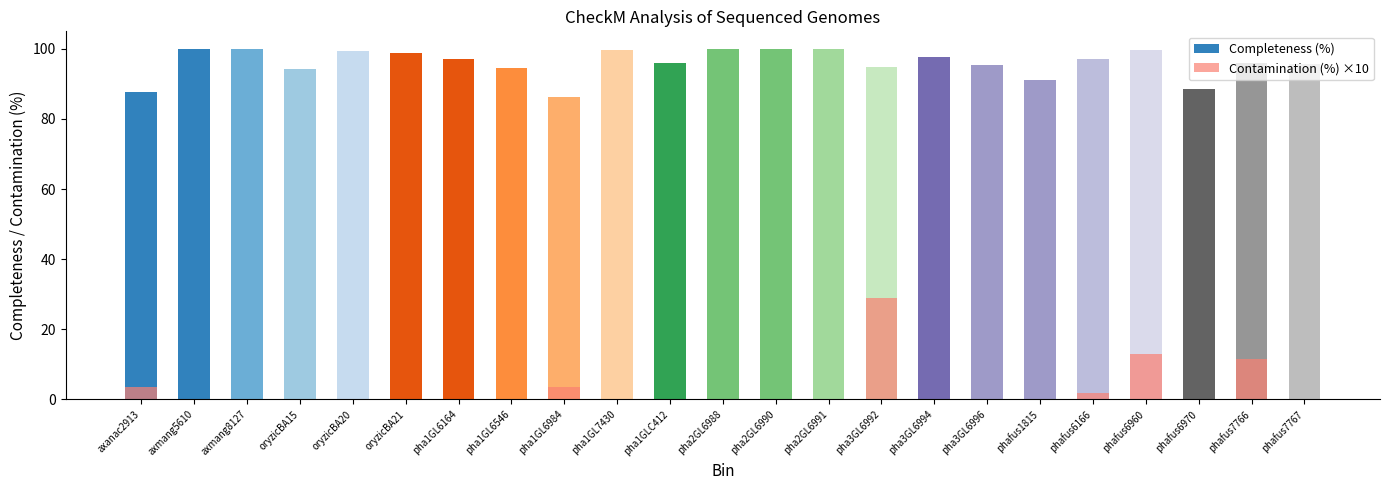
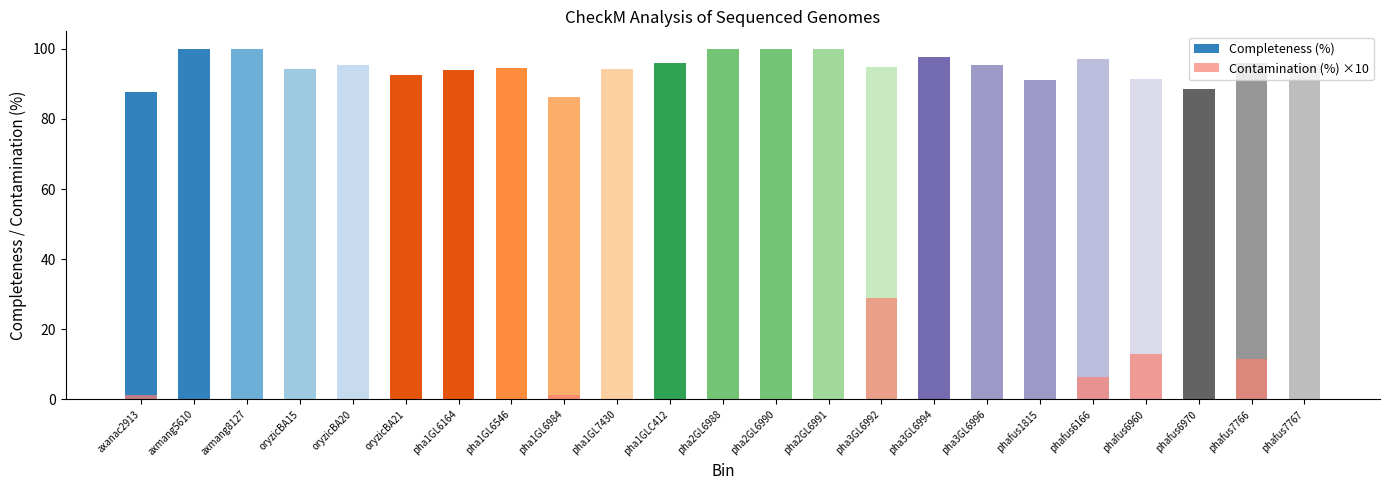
  {
    "Completeness (%)": {
      "axanac2913": 88,
      "axmang5610": 100,
      "axmang8127": 100,
      "oryzicBA15": 94,
-     "oryzicBA20": 99,
-     "oryzicBA21": 99,
-     "pha1GL6164": 97,
+     "oryzicBA20": 95,
+     "oryzicBA21": 92,
+     "pha1GL6164": 94,
      "pha1GL6546": 94,
      "pha1GL6984": 86,
-     "pha1GL7430": 100,
+     "pha1GL7430": 94,
      "pha1GLC412": 96,
      "pha2GL6988": 100,
      "pha2GL6990": 100,
      "pha2GL6991": 100,
      "pha3GL6992": 95,
      "pha3GL6994": 98,
      "pha3GL6996": 96,
      "phafus1815": 91,
      "phafus6166": 97,
-     "phafus6960": 100,
+     "phafus6960": 91,
      "phafus6970": 89
    },
    "Contamination (%) ×10": {
-     "axanac2913": 4,
+     "axanac2913": 1,
      "axmang5610": 0,
      "axmang8127": 0,
      "oryzicBA15": 0,
      "oryzicBA20": 0,
      "oryzicBA21": 0,
      "pha1GL6164": 0,
      "pha1GL6546": 0,
-     "pha1GL6984": 4,
+     "pha1GL6984": 1,
      "pha1GL7430": 0,
      "pha1GLC412": 0,
      "pha2GL6988": 0,
      "pha2GL6990": 0,
      "pha2GL6991": 0,
      "pha3GL6994": 0,
      "pha3GL6996": 0,
      "phafus1815": 0,
-     "phafus6166": 2,
+     "phafus6166": 7,
      "phafus6970": 0,
      "phafus7767": 0
    }
  }
